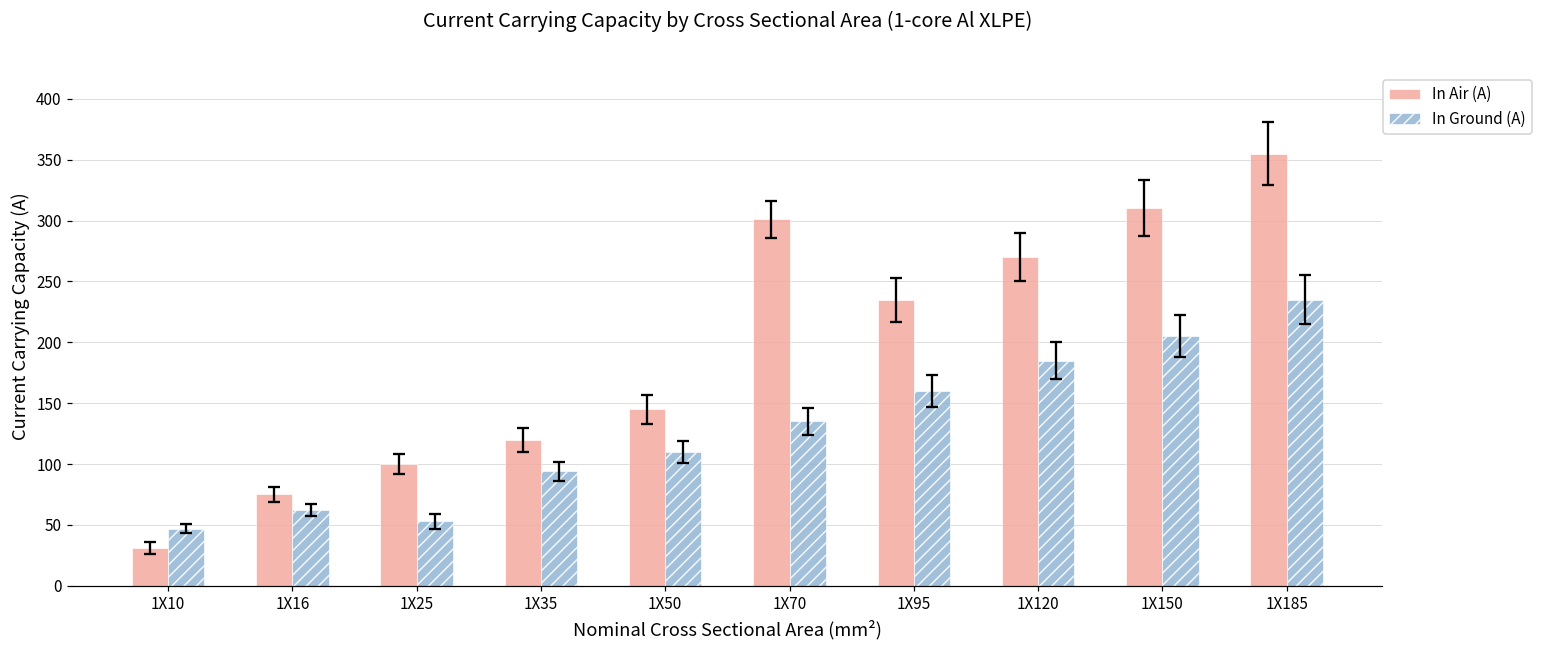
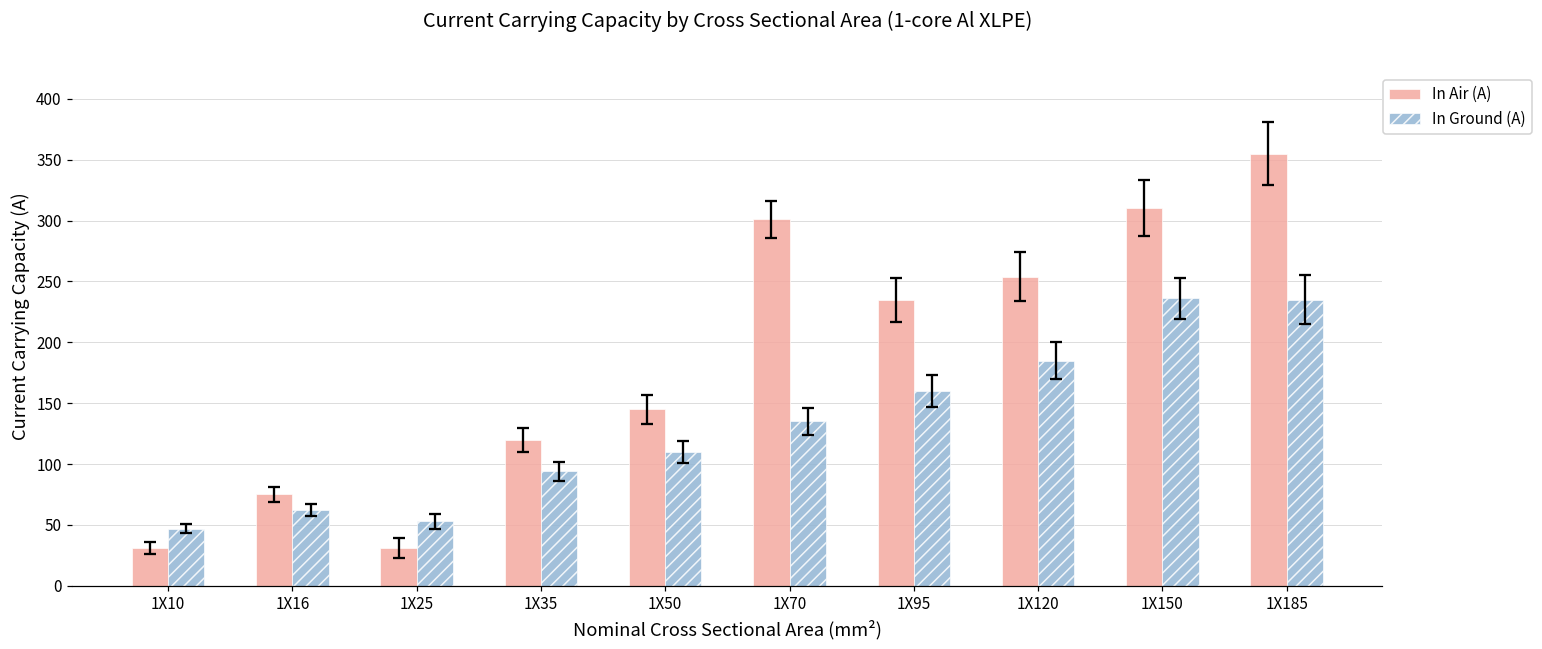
  {
    "In Air (A)": {
      "1X10": 31,
      "1X16": 75,
-     "1X25": 100,
+     "1X25": 31,
      "1X35": 120,
      "1X50": 145,
      "1X70": 301,
      "1X95": 235,
-     "1X120": 270,
+     "1X120": 254,
      "1X150": 310,
      "1X185": 355
    },
    "In Ground (A)": {
      "1X10": 47,
      "1X16": 62,
      "1X25": 53,
      "1X35": 94,
      "1X50": 110,
      "1X70": 135,
      "1X95": 160,
      "1X120": 185,
-     "1X150": 205,
+     "1X150": 236,
      "1X185": 235
    }
  }
